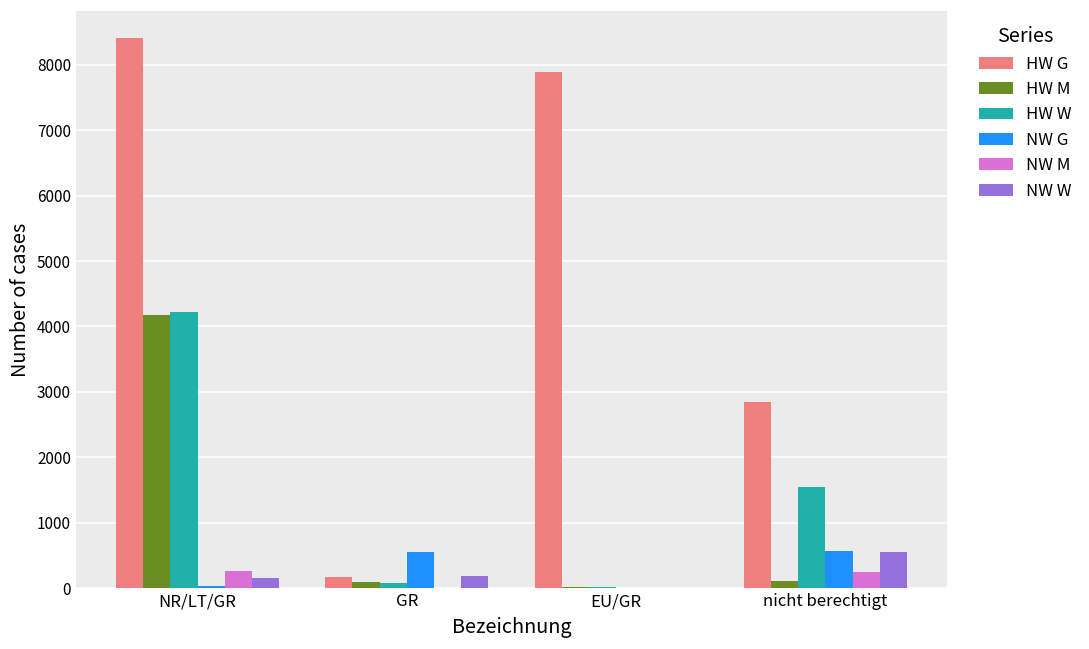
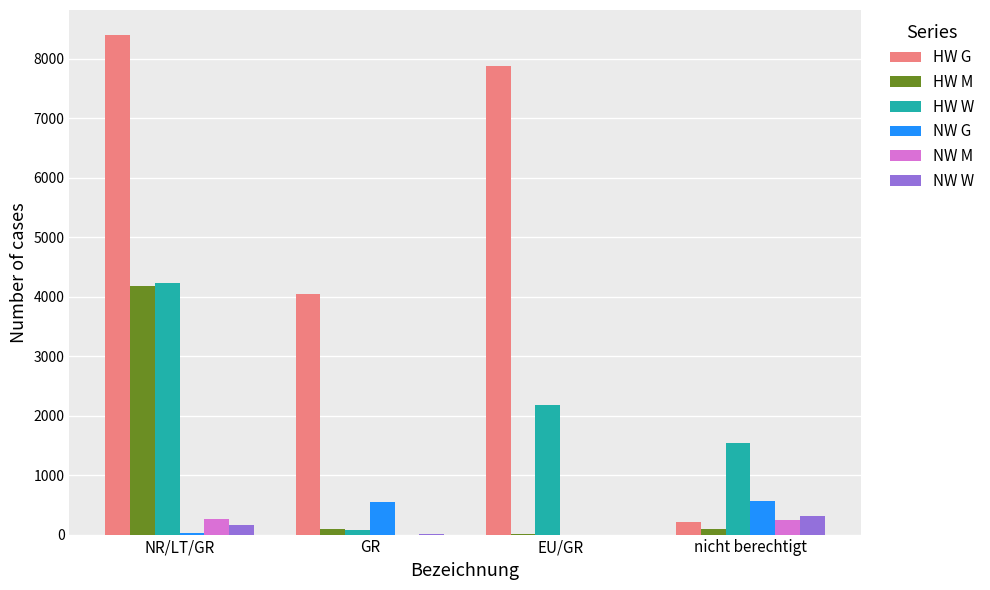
  {
    "HW G": {
      "NR/LT/GR": 8400,
-     "GR": 200,
+     "GR": 4000,
      "EU/GR": 7900,
-     "nicht berechtigt": 2800
+     "nicht berechtigt": 200
    },
    "HW M": {
      "NR/LT/GR": 4200,
      "GR": 100,
      "nicht berechtigt": 100
    },
    "HW W": {
      "NR/LT/GR": 4200,
      "GR": 100,
-     "EU/GR": 0,
+     "EU/GR": 2200,
      "nicht berechtigt": 1500
    },
    "NW G": {
      "GR": 600,
      "EU/GR": 0,
      "nicht berechtigt": 600
    },
    "NW M": {
      "NR/LT/GR": 300,
      "EU/GR": 0,
      "nicht berechtigt": 200
    },
    "NW W": {
      "NR/LT/GR": 200,
-     "GR": 200,
+     "GR": 0,
      "EU/GR": 0,
-     "nicht berechtigt": 500
+     "nicht berechtigt": 300
    }
  }
